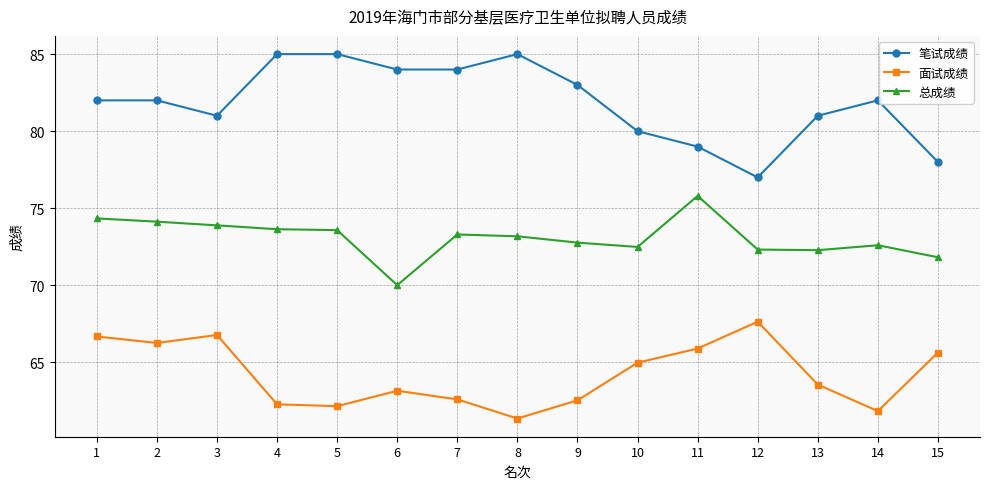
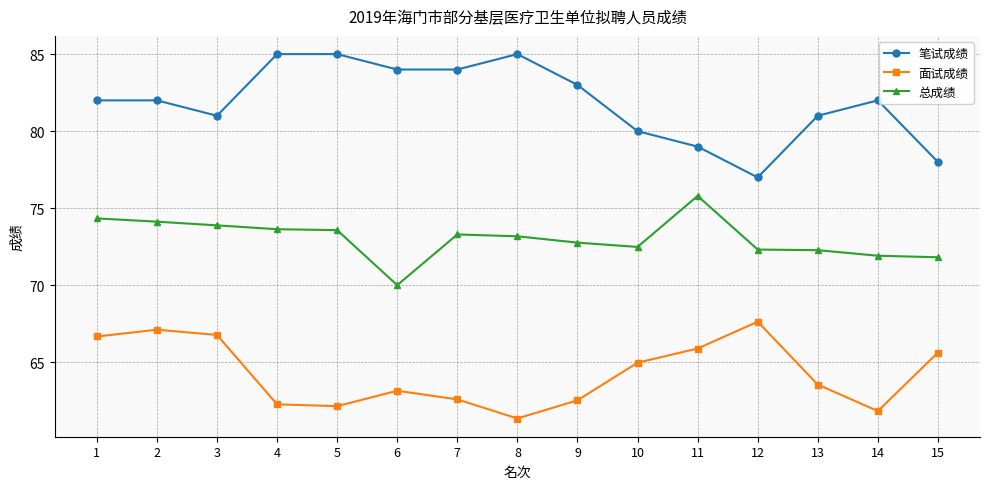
  {
    "笔试成绩": {
      "1": 82.0,
      "2": 82.0,
      "3": 81.0,
      "4": 85.0,
      "5": 85.0,
      "6": 84.0,
      "7": 84.0,
      "8": 85.0,
      "9": 83.0,
      "10": 80.0,
      "11": 79.0,
      "12": 77.0,
      "13": 81.0,
      "14": 82.0,
      "15": 78.0
    },
    "面试成绩": {
      "1": 66.7,
-     "2": 66.3,
+     "2": 67.1,
      "3": 66.8,
      "4": 62.3,
      "5": 62.2,
      "6": 63.2,
      "7": 62.6,
      "8": 61.4,
      "9": 62.5,
      "10": 65.0,
      "11": 65.9,
      "12": 67.6,
      "13": 63.6,
      "14": 61.8,
      "15": 65.6
    },
    "总成绩": {
      "1": 74.3,
      "2": 74.1,
      "3": 73.9,
      "4": 73.6,
      "5": 73.6,
      "6": 70.0,
      "7": 73.3,
      "8": 73.2,
      "9": 72.8,
      "10": 72.5,
      "11": 75.8,
      "12": 72.3,
      "13": 72.3,
-     "14": 72.6,
+     "14": 71.9,
      "15": 71.8
    }
  }
